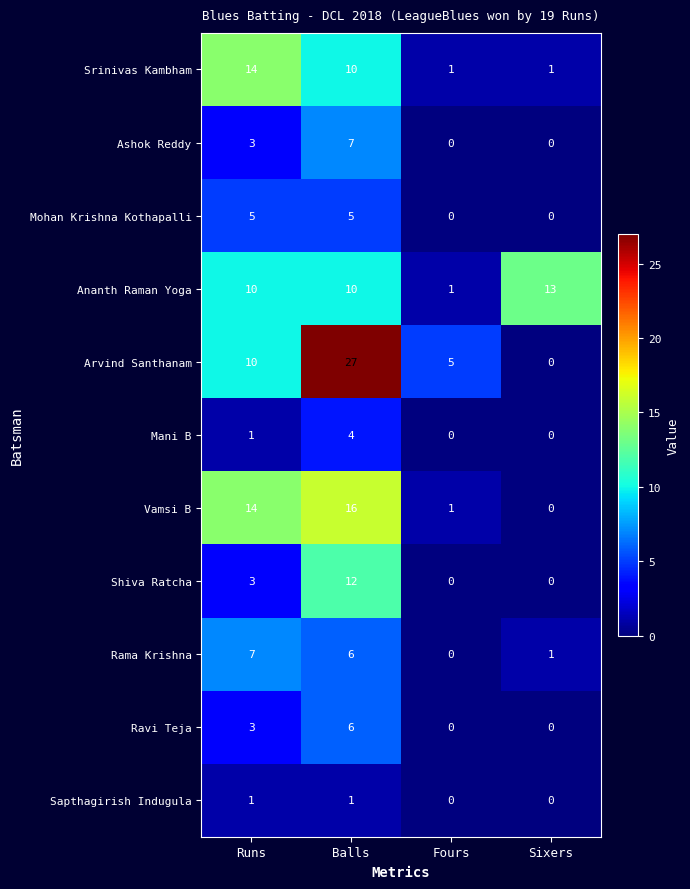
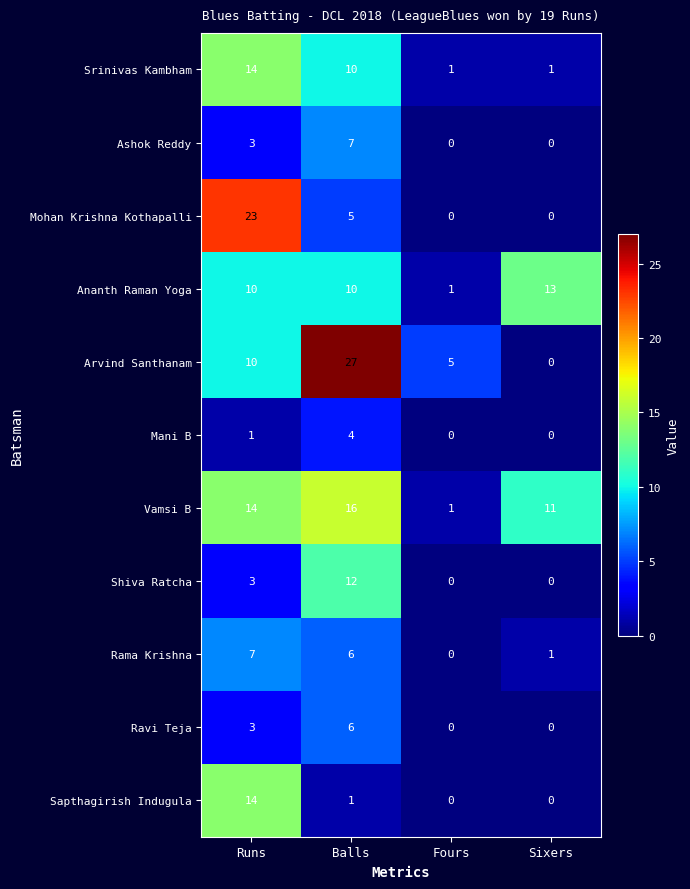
  {
    "Srinivas Kambham": {
      "Runs": 14,
      "Balls": 10,
      "Fours": 1,
      "Sixers": 1
    },
    "Ashok Reddy": {
      "Runs": 3,
      "Balls": 7,
      "Fours": 0,
      "Sixers": 0
    },
    "Mohan Krishna Kothapalli": {
-     "Runs": 5,
+     "Runs": 23,
      "Balls": 5,
      "Fours": 0,
      "Sixers": 0
    },
    "Ananth Raman Yoga": {
      "Runs": 10,
      "Balls": 10,
      "Fours": 1,
      "Sixers": 13
    },
    "Arvind Santhanam": {
      "Runs": 10,
      "Balls": 27,
      "Fours": 5,
      "Sixers": 0
    },
    "Mani B": {
      "Runs": 1,
      "Balls": 4,
      "Fours": 0,
      "Sixers": 0
    },
    "Vamsi B": {
      "Runs": 14,
      "Balls": 16,
      "Fours": 1,
-     "Sixers": 0
+     "Sixers": 11
    },
    "Shiva Ratcha": {
      "Runs": 3,
      "Balls": 12,
      "Fours": 0,
      "Sixers": 0
    },
    "Rama Krishna": {
      "Runs": 7,
      "Balls": 6,
      "Fours": 0,
      "Sixers": 1
    },
    "Ravi Teja": {
      "Runs": 3,
      "Balls": 6,
      "Fours": 0,
      "Sixers": 0
    },
    "Sapthagirish Indugula": {
-     "Runs": 1,
+     "Runs": 14,
      "Balls": 1,
      "Fours": 0,
      "Sixers": 0
    }
  }
